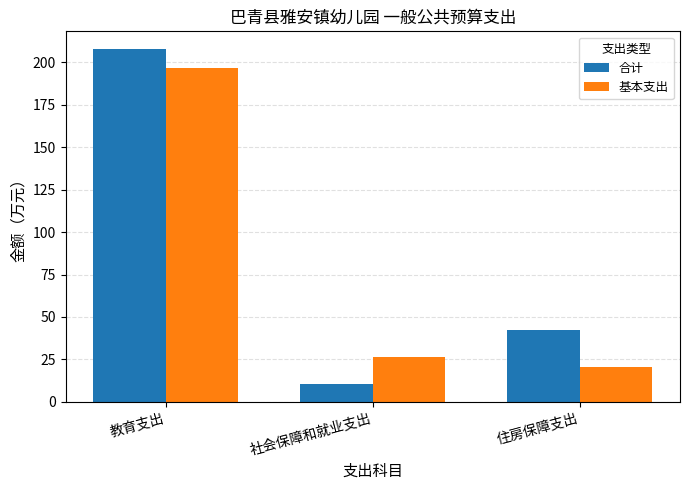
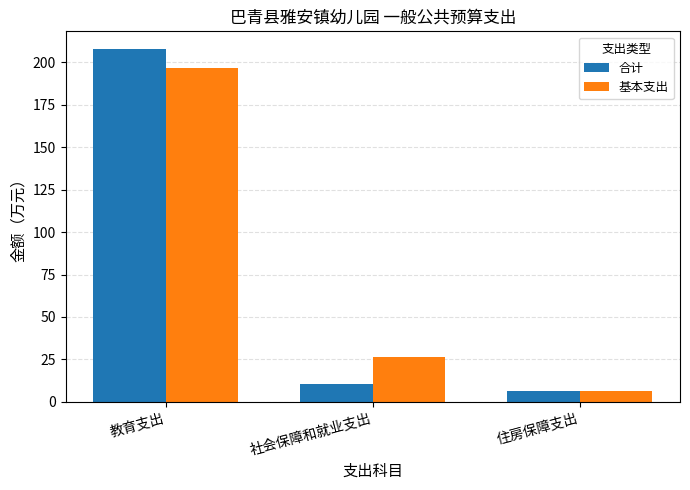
  {
    "合计": {
      "教育支出": 208,
      "社会保障和就业支出": 10,
-     "住房保障支出": 42
+     "住房保障支出": 7
    },
    "基本支出": {
      "教育支出": 197,
      "社会保障和就业支出": 26,
-     "住房保障支出": 20
+     "住房保障支出": 7
    }
  }
